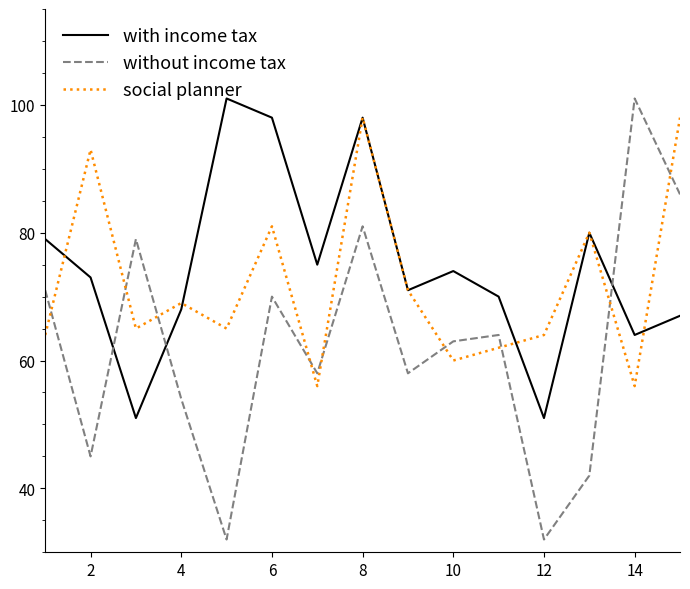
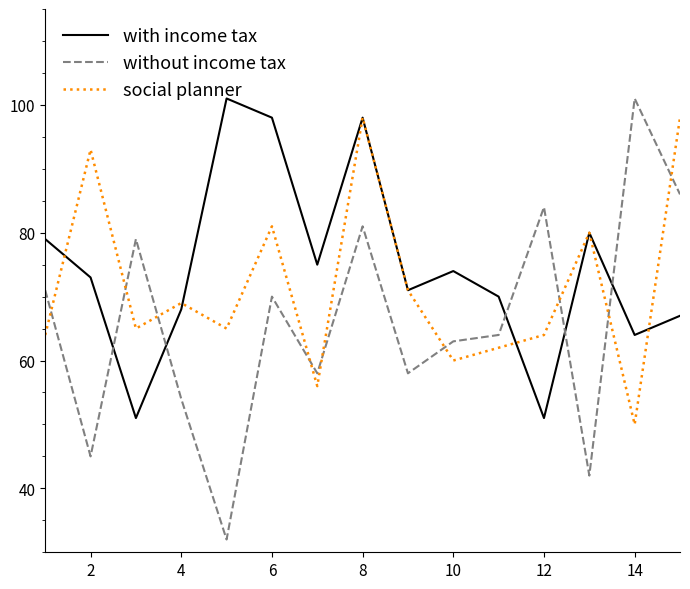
  {
    "with income tax": {
      "2": 73,
      "4": 68,
      "6": 98,
      "10": 74,
      "12": 51,
      "14": 64
    },
    "without income tax": {
      "2": 45,
      "4": 54,
      "6": 70,
      "8": 81,
      "10": 63,
-     "12": 32,
+     "12": 84,
      "14": 101
    },
    "social planner": {
      "2": 93,
      "4": 69,
      "6": 81,
      "10": 60,
      "12": 64,
-     "14": 56
+     "14": 50
    }
  }
